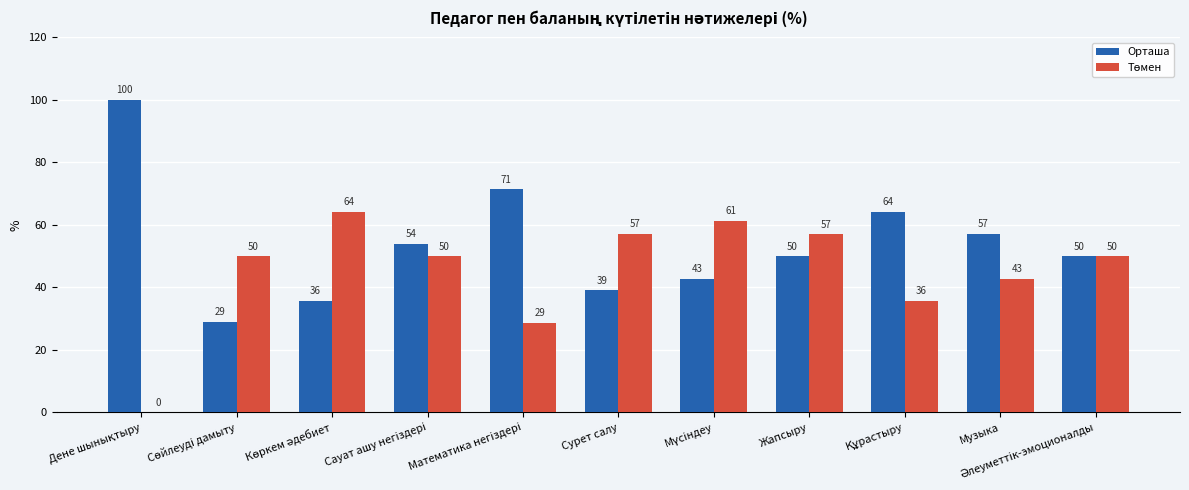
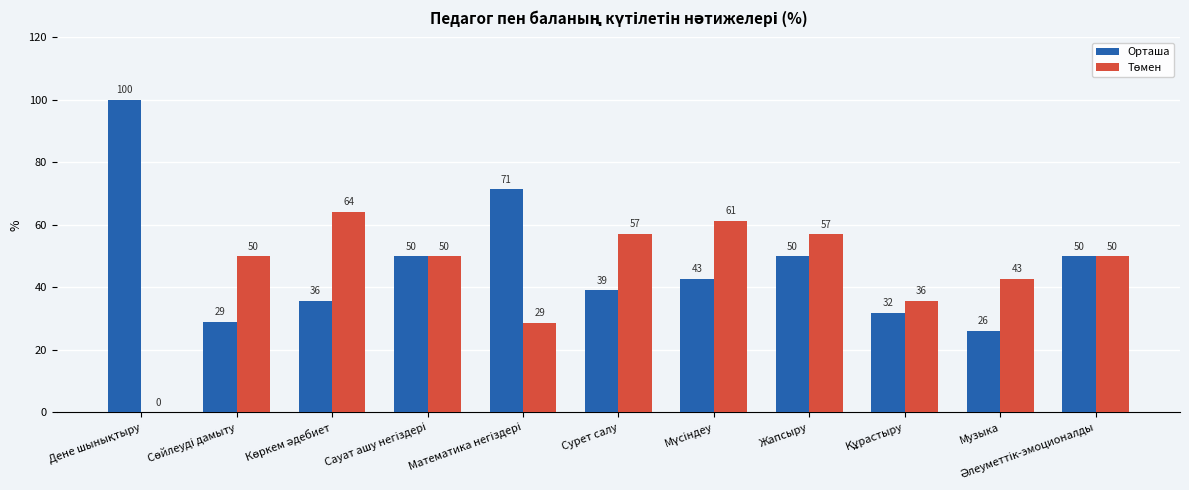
  {
    "Орташа": {
      "Дене шынықтыру": 100,
      "Сөйлеуді дамыту": 29,
      "Көркем әдебиет": 36,
-     "Сауат ашу негіздері": 54,
+     "Сауат ашу негіздері": 50,
      "Математика негіздері": 71,
      "Сурет салу": 39,
      "Мүсіндеу": 43,
      "Жапсыру": 50,
-     "Құрастыру": 64,
-     "Музыка": 57,
+     "Құрастыру": 32,
+     "Музыка": 26,
      "Әлеуметтік-эмоционалды": 50
    },
    "Төмен": {
      "Дене шынықтыру": 0,
      "Сөйлеуді дамыту": 50,
      "Көркем әдебиет": 64,
      "Сауат ашу негіздері": 50,
      "Математика негіздері": 29,
      "Сурет салу": 57,
      "Мүсіндеу": 61,
      "Жапсыру": 57,
      "Құрастыру": 36,
      "Музыка": 43,
      "Әлеуметтік-эмоционалды": 50
    }
  }
